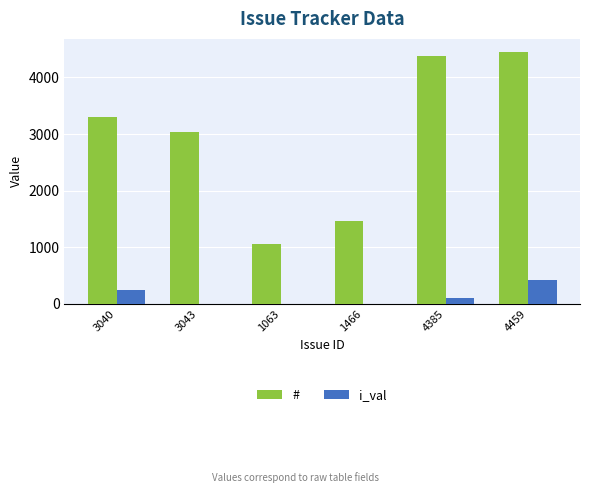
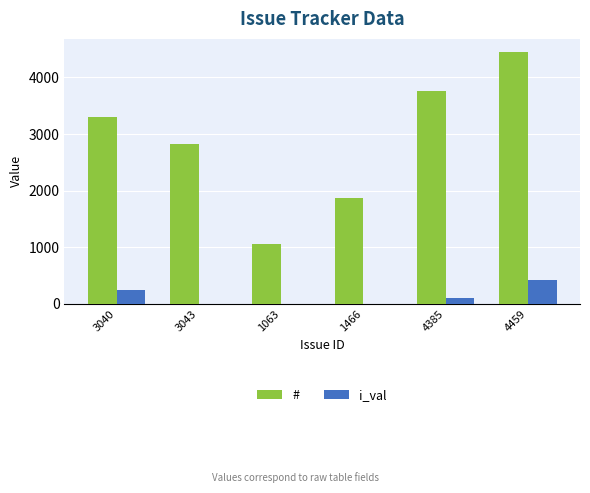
  {
    "#": {
      "3040": 3300,
-     "3043": 3000,
+     "3043": 2800,
      "1063": 1100,
-     "1466": 1500,
-     "4385": 4400,
+     "1466": 1900,
+     "4385": 3800,
      "4459": 4500
    },
    "i_val": {
      "3040": 300,
      "3043": 0,
      "1063": 0,
      "1466": 0,
      "4385": 100,
      "4459": 400
    }
  }
